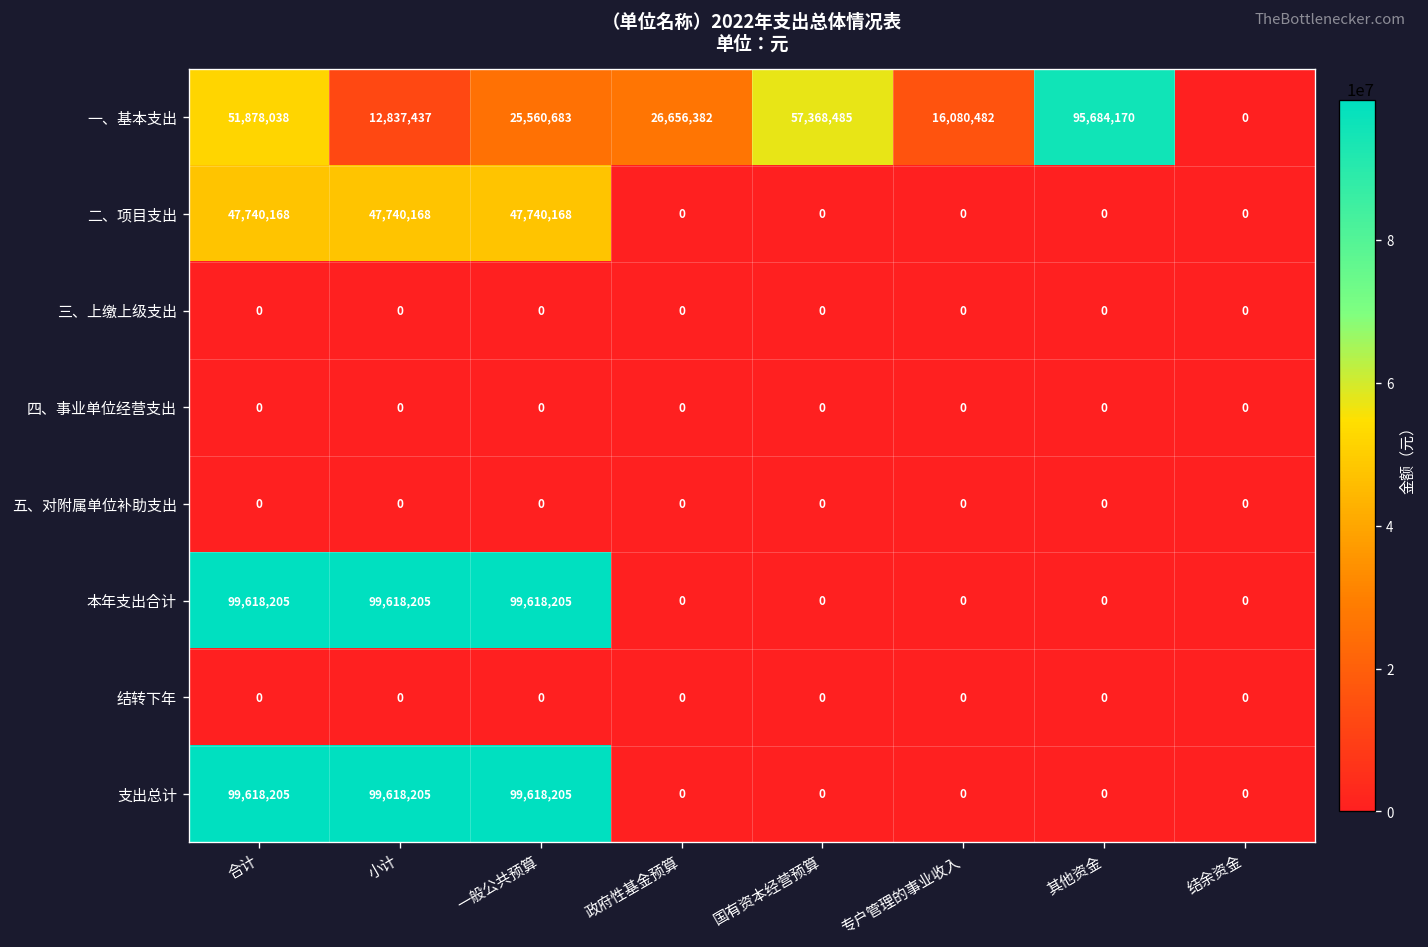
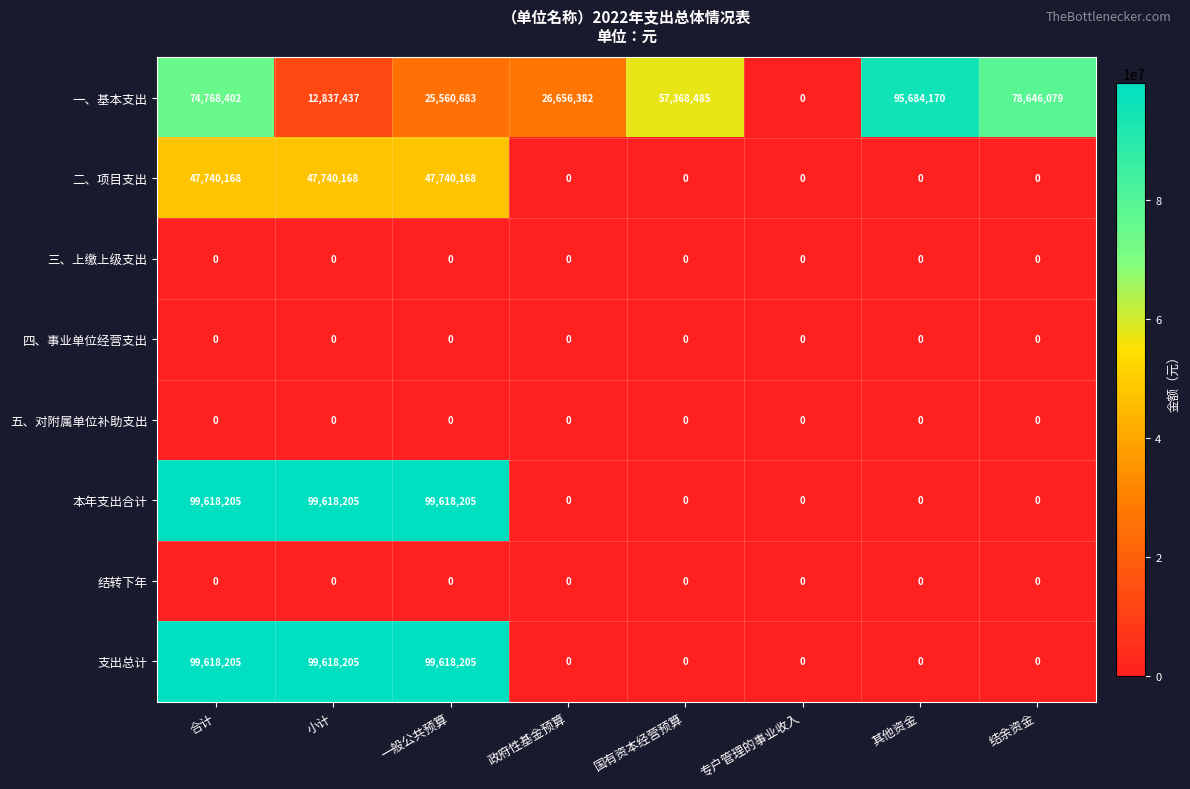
  {
    "一、基本支出": {
-     "合计": "51,878,038",
+     "合计": "74,768,402",
      "小计": "12,837,437",
      "一般公共预算": "25,560,683",
      "政府性基金预算": "26,656,382",
      "国有资本经营预算": "57,368,485",
-     "专户管理的事业收入": "16,080,482",
+     "专户管理的事业收入": "0",
      "其他资金": "95,684,170",
-     "结余资金": "0"
+     "结余资金": "78,646,079"
    },
    "二、项目支出": {
      "合计": "47,740,168",
      "小计": "47,740,168",
      "一般公共预算": "47,740,168",
      "政府性基金预算": "0",
      "国有资本经营预算": "0",
      "专户管理的事业收入": "0",
      "其他资金": "0",
      "结余资金": "0"
    },
    "三、上缴上级支出": {
      "合计": "0",
      "小计": "0",
      "一般公共预算": "0",
      "政府性基金预算": "0",
      "国有资本经营预算": "0",
      "专户管理的事业收入": "0",
      "其他资金": "0",
      "结余资金": "0"
    },
    "四、事业单位经营支出": {
      "合计": "0",
      "小计": "0",
      "一般公共预算": "0",
      "政府性基金预算": "0",
      "国有资本经营预算": "0",
      "专户管理的事业收入": "0",
      "其他资金": "0",
      "结余资金": "0"
    },
    "五、对附属单位补助支出": {
      "合计": "0",
      "小计": "0",
      "一般公共预算": "0",
      "政府性基金预算": "0",
      "国有资本经营预算": "0",
      "专户管理的事业收入": "0",
      "其他资金": "0",
      "结余资金": "0"
    },
    "本年支出合计": {
      "合计": "99,618,205",
      "小计": "99,618,205",
      "一般公共预算": "99,618,205",
      "政府性基金预算": "0",
      "国有资本经营预算": "0",
      "专户管理的事业收入": "0",
      "其他资金": "0",
      "结余资金": "0"
    },
    "结转下年": {
      "合计": "0",
      "小计": "0",
      "一般公共预算": "0",
      "政府性基金预算": "0",
      "国有资本经营预算": "0",
      "专户管理的事业收入": "0",
      "其他资金": "0",
      "结余资金": "0"
    },
    "支出总计": {
      "合计": "99,618,205",
      "小计": "99,618,205",
      "一般公共预算": "99,618,205",
      "政府性基金预算": "0",
      "国有资本经营预算": "0",
      "专户管理的事业收入": "0",
      "其他资金": "0",
      "结余资金": "0"
    }
  }
